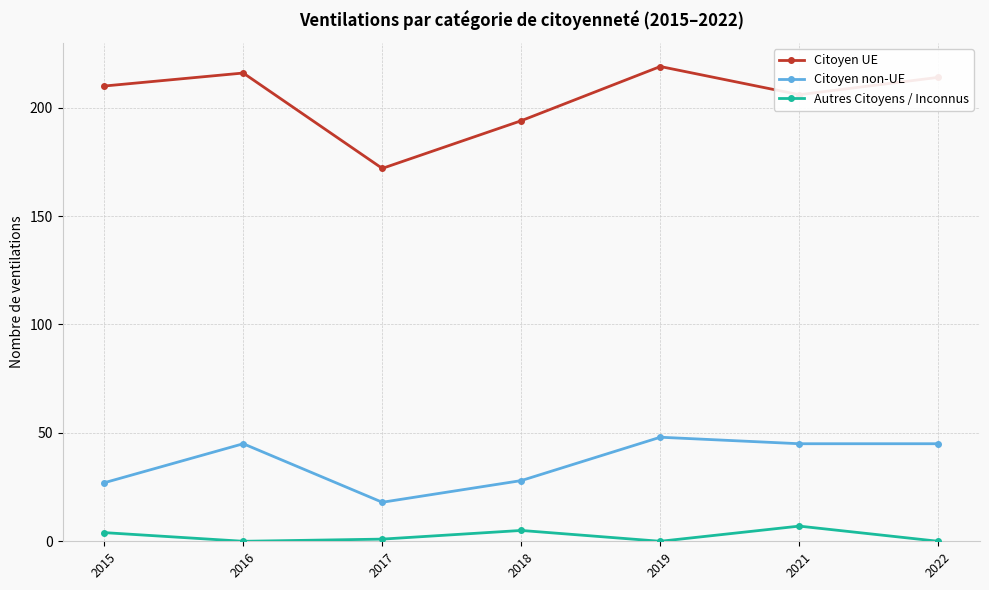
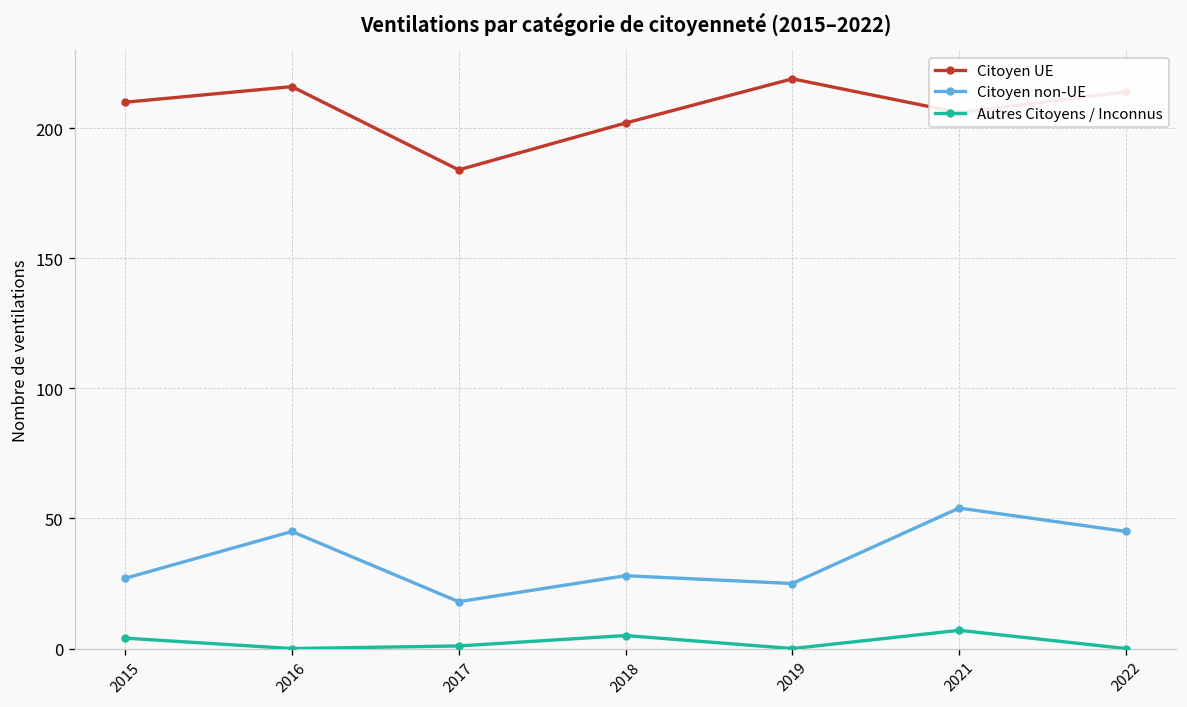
  {
    "Citoyen UE": {
      "2015": 210,
      "2016": 216,
-     "2017": 172,
-     "2018": 194,
+     "2017": 184,
+     "2018": 202,
      "2019": 219
    },
    "Citoyen non-UE": {
      "2015": 27,
      "2016": 45,
      "2017": 18,
      "2018": 28,
-     "2019": 48,
-     "2021": 45,
+     "2019": 25,
+     "2021": 54,
      "2022": 45
    },
    "Autres Citoyens / Inconnus": {
      "2015": 4,
      "2016": 0,
      "2017": 1,
      "2018": 5,
      "2019": 0,
      "2021": 7,
      "2022": 0
    }
  }
